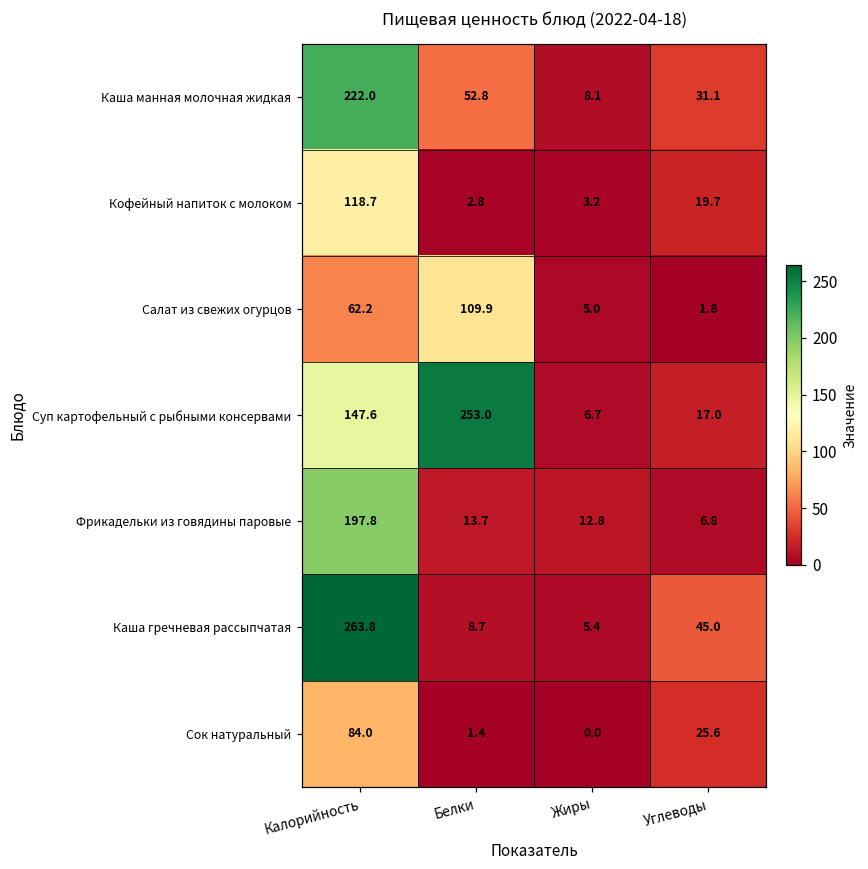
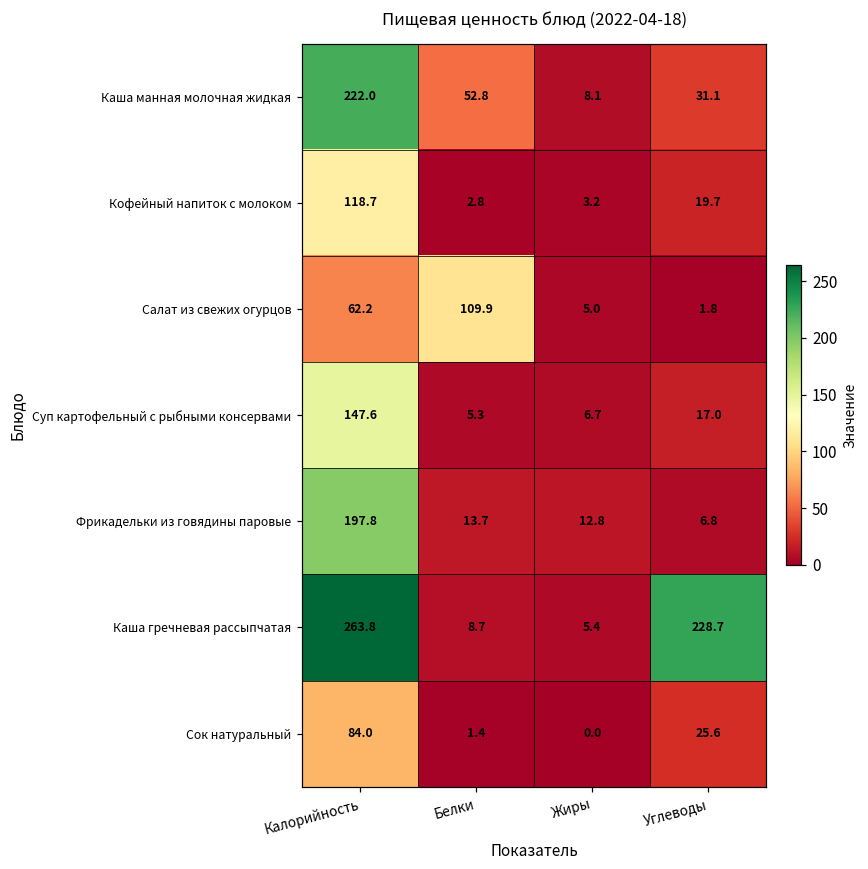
  {
    "Каша манная молочная жидкая": {
      "Калорийность": 222.0,
      "Белки": 52.8,
      "Жиры": 8.1,
      "Углеводы": 31.1
    },
    "Кофейный напиток с молоком": {
      "Калорийность": 118.7,
      "Белки": 2.8,
      "Жиры": 3.2,
      "Углеводы": 19.7
    },
    "Салат из свежих огурцов": {
      "Калорийность": 62.2,
      "Белки": 109.9,
      "Жиры": 5.0,
      "Углеводы": 1.8
    },
    "Суп картофельный с рыбными консервами": {
      "Калорийность": 147.6,
-     "Белки": 253.0,
+     "Белки": 5.3,
      "Жиры": 6.7,
      "Углеводы": 17.0
    },
    "Фрикадельки из говядины паровые": {
      "Калорийность": 197.8,
      "Белки": 13.7,
      "Жиры": 12.8,
      "Углеводы": 6.8
    },
    "Каша гречневая рассыпчатая": {
      "Калорийность": 263.8,
      "Белки": 8.7,
      "Жиры": 5.4,
-     "Углеводы": 45.0
+     "Углеводы": 228.7
    },
    "Сок натуральный": {
      "Калорийность": 84.0,
      "Белки": 1.4,
      "Жиры": 0.0,
      "Углеводы": 25.6
    }
  }
